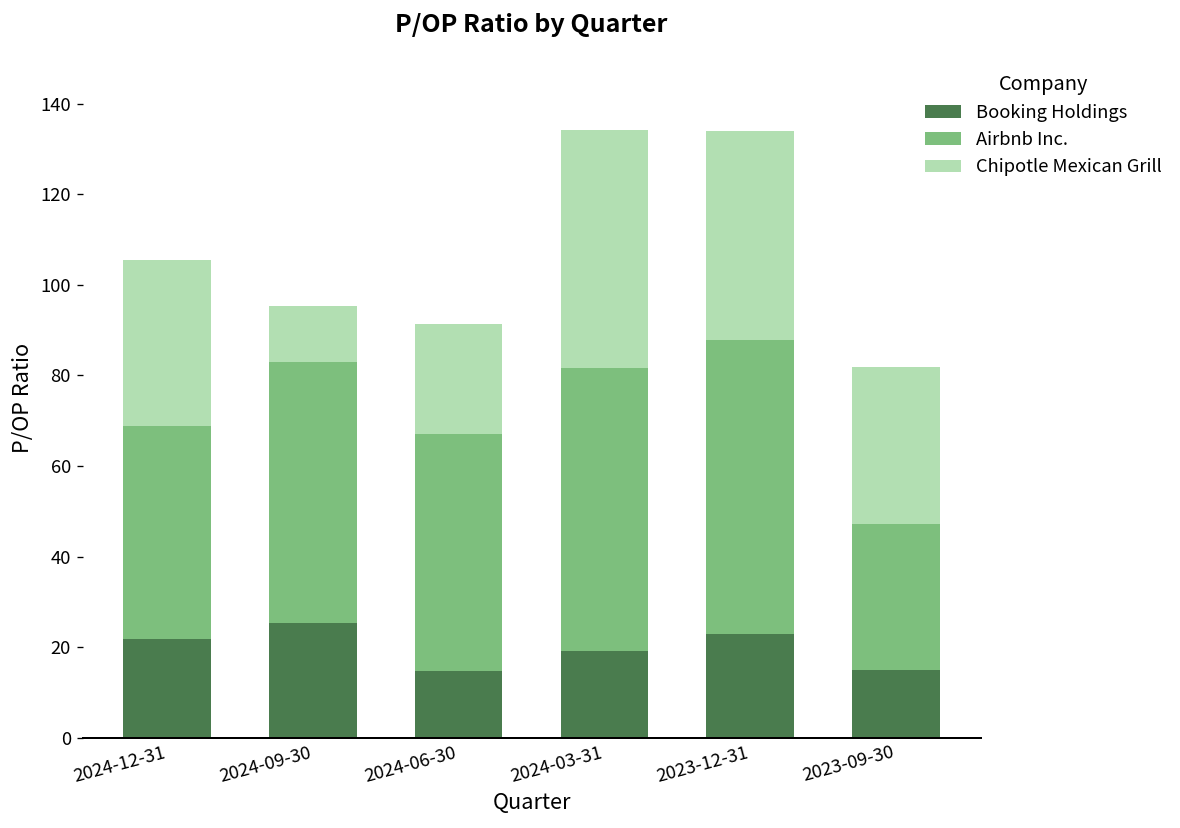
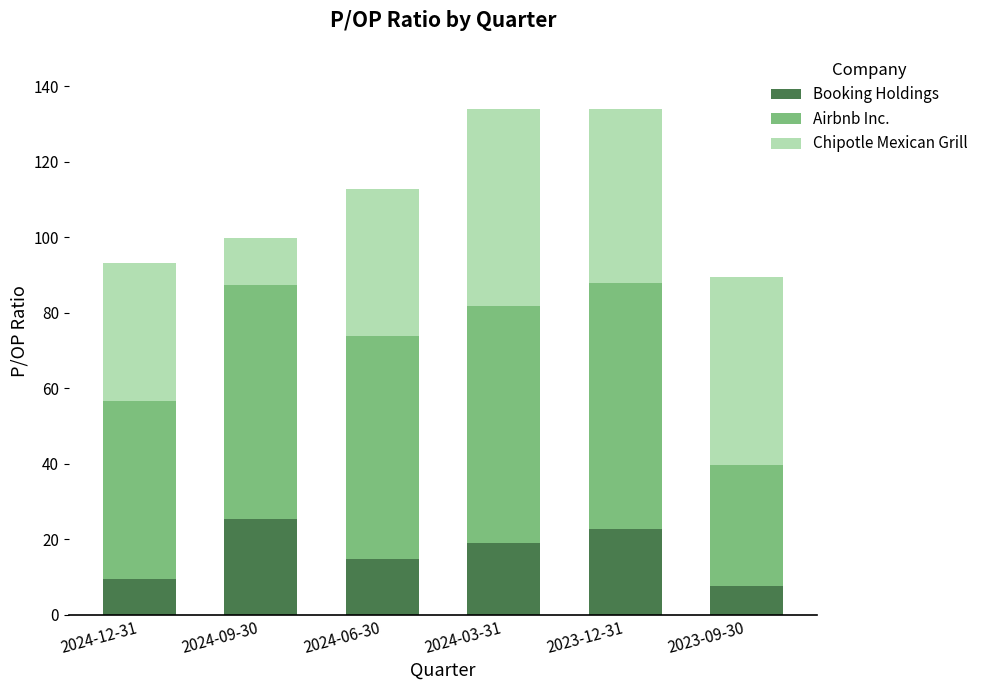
  {
    "Booking Holdings": {
-     "2024-12-31": 22,
+     "2024-12-31": 10,
      "2024-09-30": 25,
      "2024-06-30": 15,
      "2024-03-31": 19,
      "2023-12-31": 23,
-     "2023-09-30": 15
+     "2023-09-30": 8
    },
    "Airbnb Inc.": {
      "2024-12-31": 47,
-     "2024-09-30": 57,
-     "2024-06-30": 52,
+     "2024-09-30": 62,
+     "2024-06-30": 59,
      "2024-03-31": 63,
      "2023-12-31": 65,
      "2023-09-30": 32
    },
    "Chipotle Mexican Grill": {
      "2024-12-31": 37,
      "2024-09-30": 12,
-     "2024-06-30": 24,
+     "2024-06-30": 39,
      "2024-03-31": 52,
      "2023-12-31": 46,
-     "2023-09-30": 35
+     "2023-09-30": 50
    }
  }
